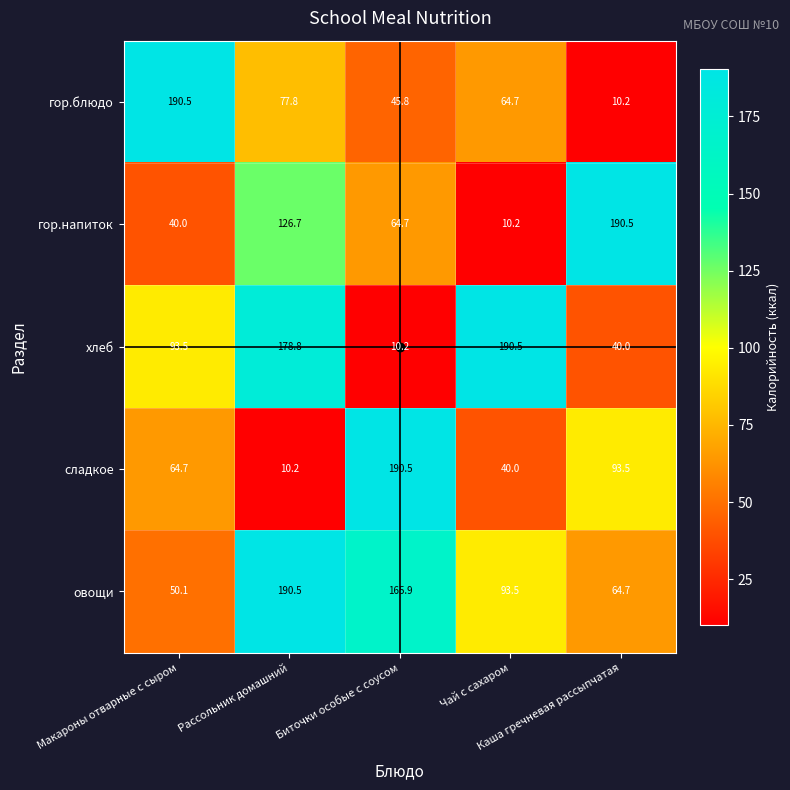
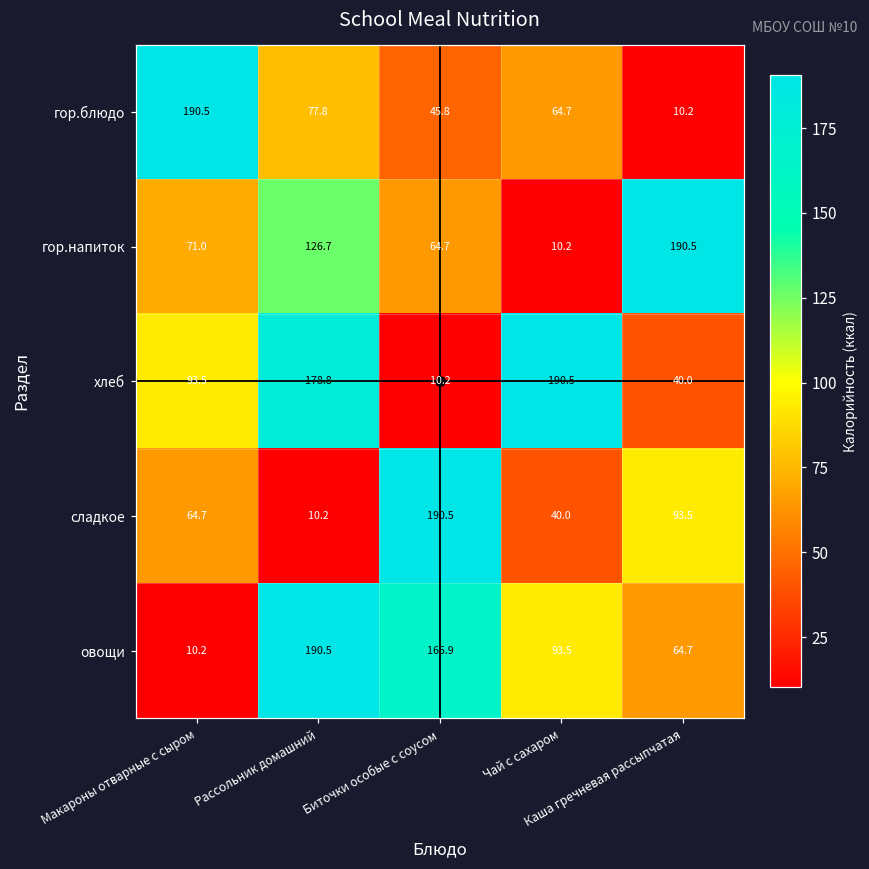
  {
    "гор.блюдо": {
      "Макароны отварные с сыром": 190.5,
      "Рассольник домашний": 77.8,
      "Биточки особые с соусом": 45.8,
      "Чай с сахаром": 64.7,
      "Каша гречневая рассыпчатая": 10.2
    },
    "гор.напиток": {
-     "Макароны отварные с сыром": 40.0,
+     "Макароны отварные с сыром": 71.0,
      "Рассольник домашний": 126.7,
      "Биточки особые с соусом": 64.7,
      "Чай с сахаром": 10.2,
      "Каша гречневая рассыпчатая": 190.5
    },
    "хлеб": {
      "Макароны отварные с сыром": 93.5,
      "Рассольник домашний": 178.8,
      "Чай с сахаром": 190.5,
      "Каша гречневая рассыпчатая": 40.0
    },
    "сладкое": {
      "Макароны отварные с сыром": 64.7,
      "Рассольник домашний": 10.2,
      "Биточки особые с соусом": 190.5,
      "Чай с сахаром": 40.0,
      "Каша гречневая рассыпчатая": 93.5
    },
    "овощи": {
-     "Макароны отварные с сыром": 50.1,
+     "Макароны отварные с сыром": 10.2,
      "Рассольник домашний": 190.5,
      "Биточки особые с соусом": 165.9,
      "Чай с сахаром": 93.5,
      "Каша гречневая рассыпчатая": 64.7
    }
  }
